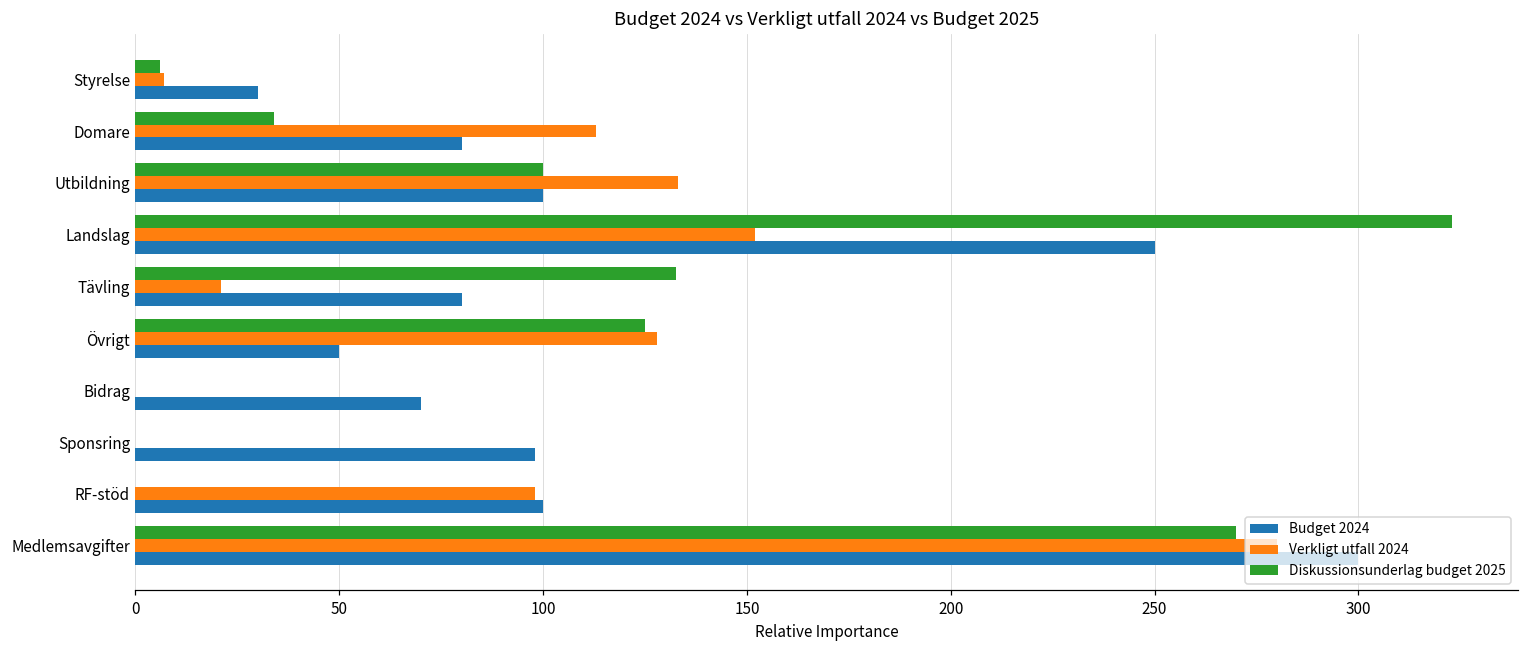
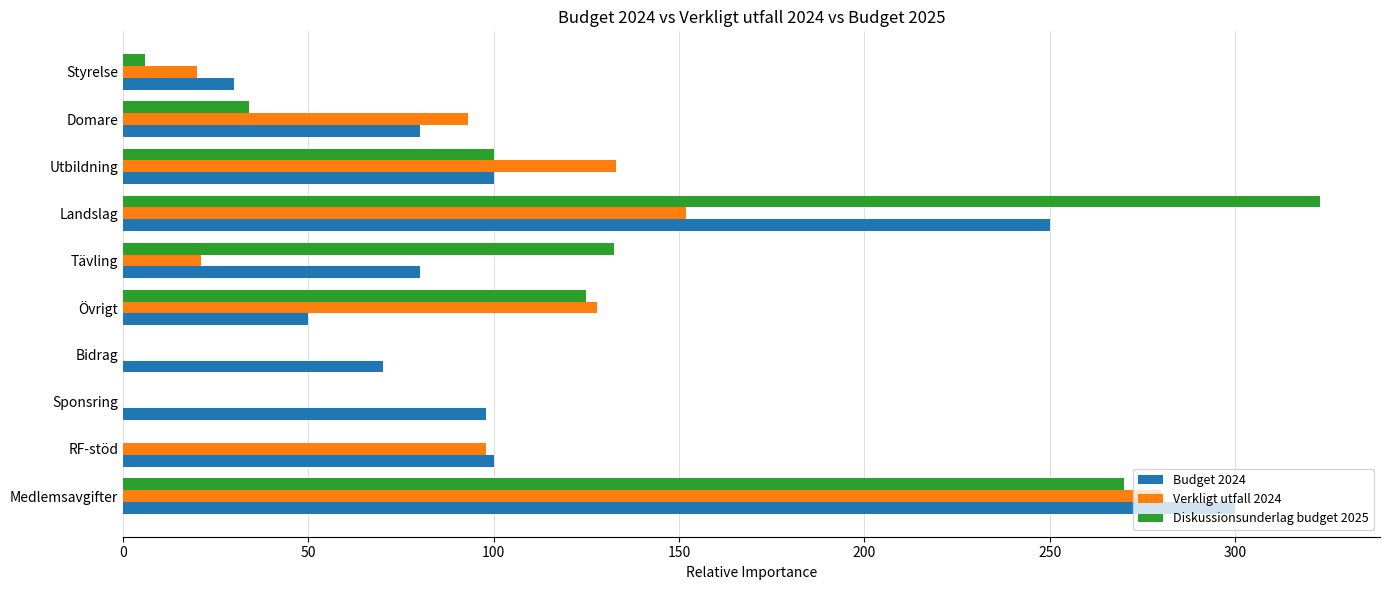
  {
    "Budget 2024": {
      "Styrelse": 30,
      "Domare": 80,
      "Utbildning": 100,
      "Landslag": 250,
      "Tävling": 80,
      "Övrigt": 50,
      "Bidrag": 70,
      "Sponsring": 98,
      "RF-stöd": 100
    },
    "Verkligt utfall 2024": {
-     "Styrelse": 7,
-     "Domare": 113,
+     "Styrelse": 20,
+     "Domare": 93,
      "Utbildning": 133,
      "Landslag": 152,
      "Tävling": 21,
      "Övrigt": 128,
      "Bidrag": 0,
      "Sponsring": 0,
      "RF-stöd": 98
    },
    "Diskussionsunderlag budget 2025": {
      "Styrelse": 6,
      "Domare": 34,
      "Utbildning": 100,
      "Landslag": 323,
      "Tävling": 133,
      "Övrigt": 125,
      "Bidrag": 0,
      "Sponsring": 0,
      "RF-stöd": 0,
      "Medlemsavgifter": 270
    }
  }
